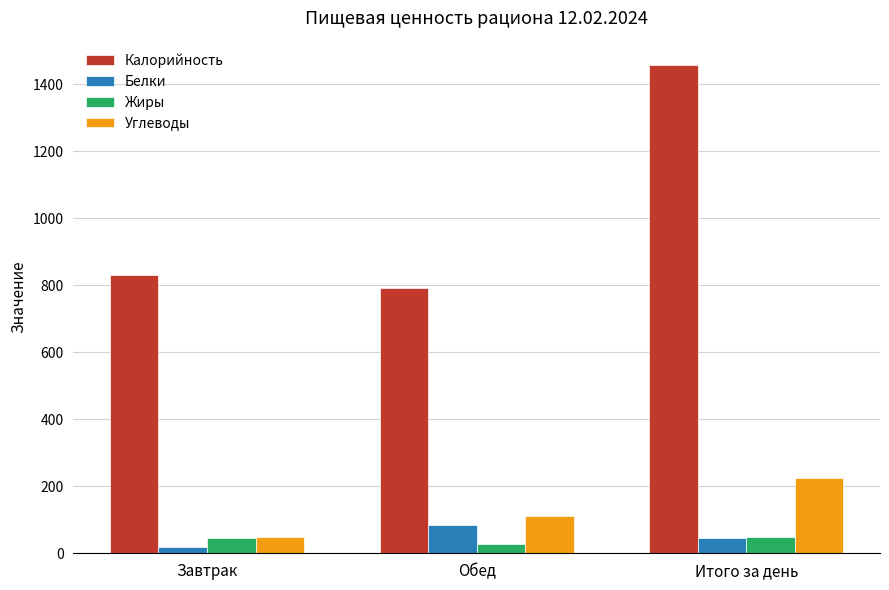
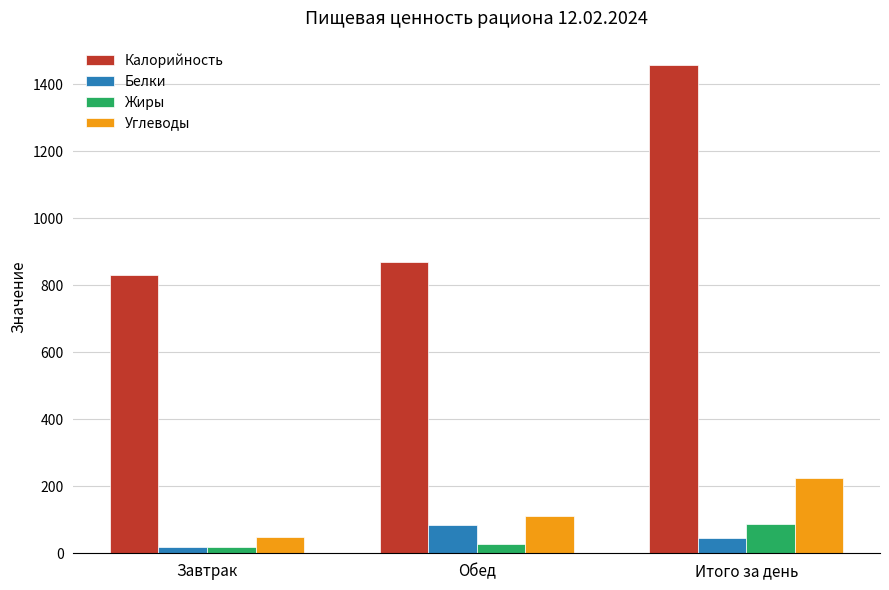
  {
    "Калорийность": {
      "Завтрак": 830,
-     "Обед": 790,
+     "Обед": 870,
      "Итого за день": 1460
    },
    "Белки": {
      "Завтрак": 20,
      "Обед": 80,
      "Итого за день": 50
    },
    "Жиры": {
-     "Завтрак": 50,
+     "Завтрак": 20,
      "Обед": 30,
-     "Итого за день": 50
+     "Итого за день": 90
    },
    "Углеводы": {
      "Завтрак": 50,
      "Обед": 110,
      "Итого за день": 220
    }
  }
